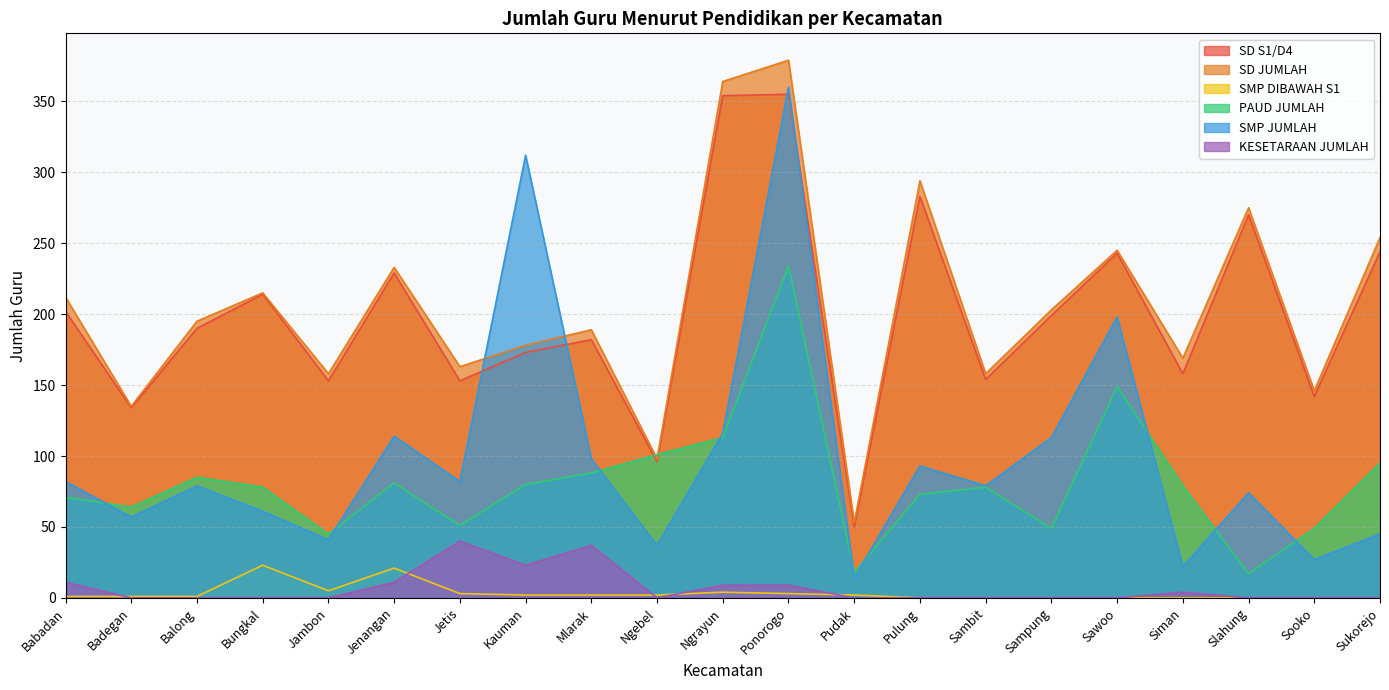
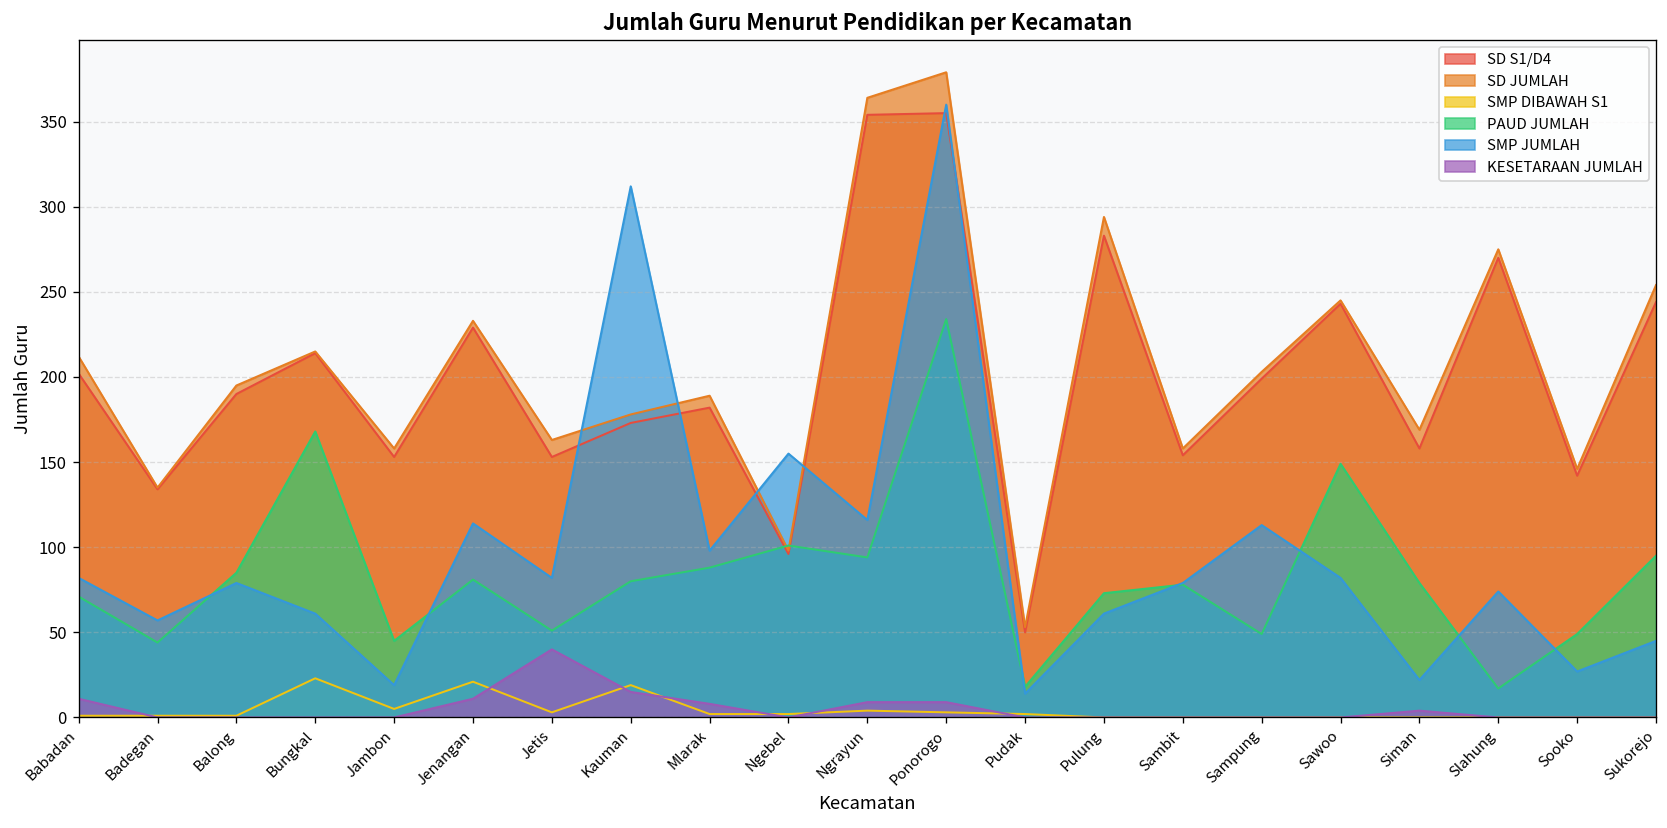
  {
    "SMP DIBAWAH S1": {
      "Babadan": 1,
      "Bungkal": 23,
      "Jambon": 5,
      "Jenangan": 21,
      "Jetis": 3,
-     "Kauman": 2,
+     "Kauman": 19,
      "Mlarak": 2,
      "Ngebel": 2,
      "Ngrayun": 4,
      "Ponorogo": 3,
      "Pudak": 2,
      "Siman": 0
    },
    "PAUD JUMLAH": {
      "Babadan": 71,
-     "Badegan": 64,
+     "Badegan": 44,
      "Balong": 85,
-     "Bungkal": 78,
+     "Bungkal": 168,
      "Jambon": 45,
      "Jenangan": 81,
      "Jetis": 51,
      "Kauman": 80,
      "Mlarak": 88,
      "Ngebel": 101,
-     "Ngrayun": 113,
+     "Ngrayun": 94,
      "Ponorogo": 234,
      "Pudak": 18,
      "Pulung": 73,
      "Sampung": 49,
      "Sawoo": 149,
      "Siman": 79,
      "Slahung": 17,
      "Sooko": 49,
      "Sukorejo": 95
    },
    "SMP JUMLAH": {
      "Babadan": 82,
      "Badegan": 57,
      "Balong": 79,
      "Bungkal": 61,
-     "Jambon": 41,
+     "Jambon": 19,
      "Jenangan": 114,
      "Jetis": 82,
      "Kauman": 312,
      "Mlarak": 98,
-     "Ngebel": 37,
+     "Ngebel": 155,
      "Ngrayun": 116,
      "Ponorogo": 360,
      "Pudak": 14,
-     "Pulung": 93,
+     "Pulung": 61,
      "Sampung": 113,
-     "Sawoo": 198,
+     "Sawoo": 82,
      "Siman": 22,
      "Slahung": 74,
      "Sooko": 27,
      "Sukorejo": 45
    },
    "KESETARAAN JUMLAH": {
      "Babadan": 11,
      "Bungkal": 0,
      "Jambon": 0,
      "Jenangan": 11,
      "Jetis": 40,
-     "Kauman": 23,
-     "Mlarak": 37,
+     "Kauman": 15,
+     "Mlarak": 8,
      "Ngebel": 0,
      "Ngrayun": 9,
      "Ponorogo": 9,
      "Pudak": 0,
      "Siman": 4
    }
  }
